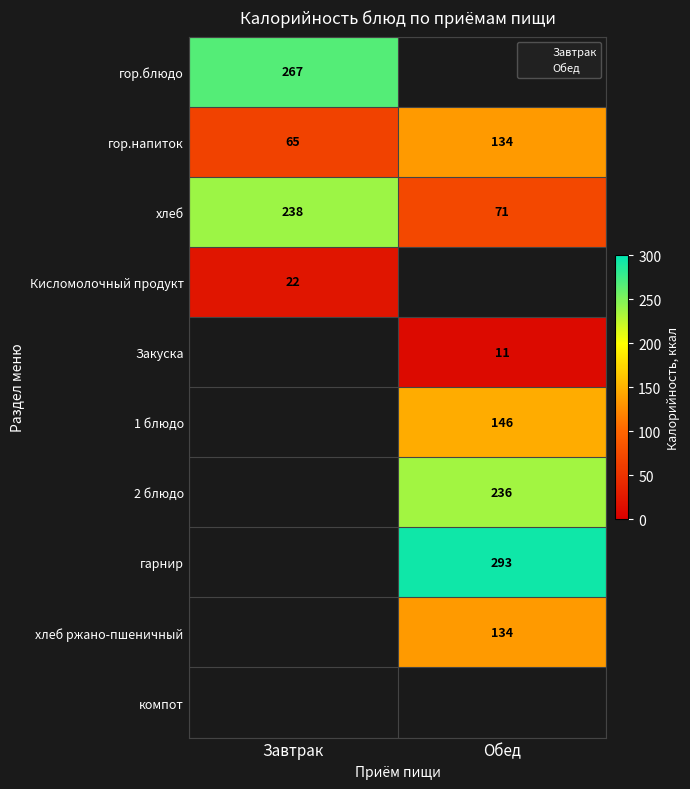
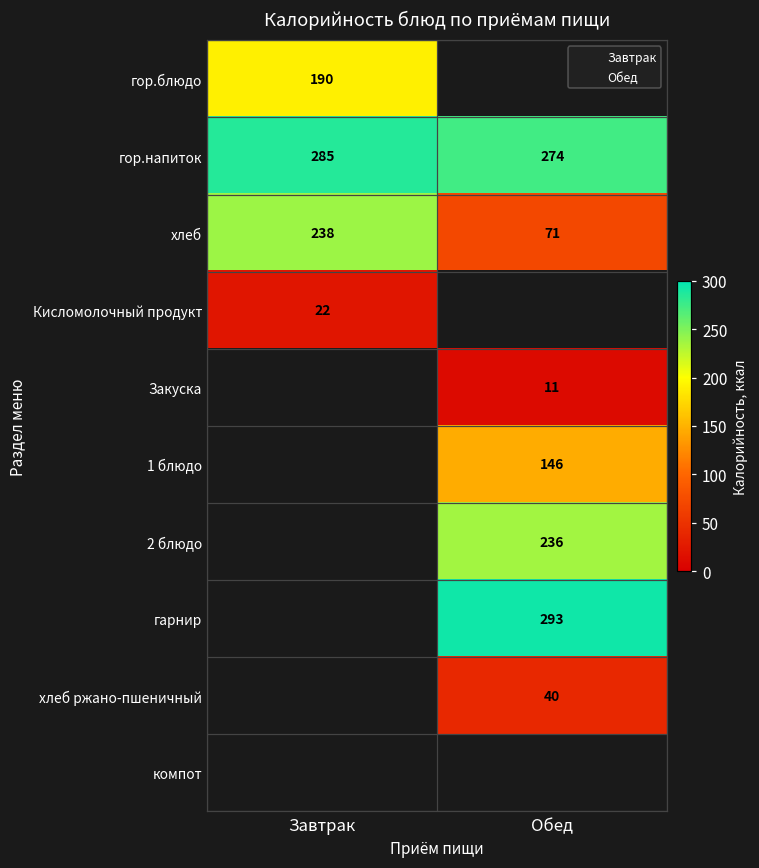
  {
    "гор.блюдо": {
-     "Завтрак": 267
+     "Завтрак": 190
    },
    "гор.напиток": {
-     "Завтрак": 65,
-     "Обед": 134
+     "Завтрак": 285,
+     "Обед": 274
    },
    "хлеб ржано-пшеничный": {
-     "Обед": 134
+     "Обед": 40
    }
  }
